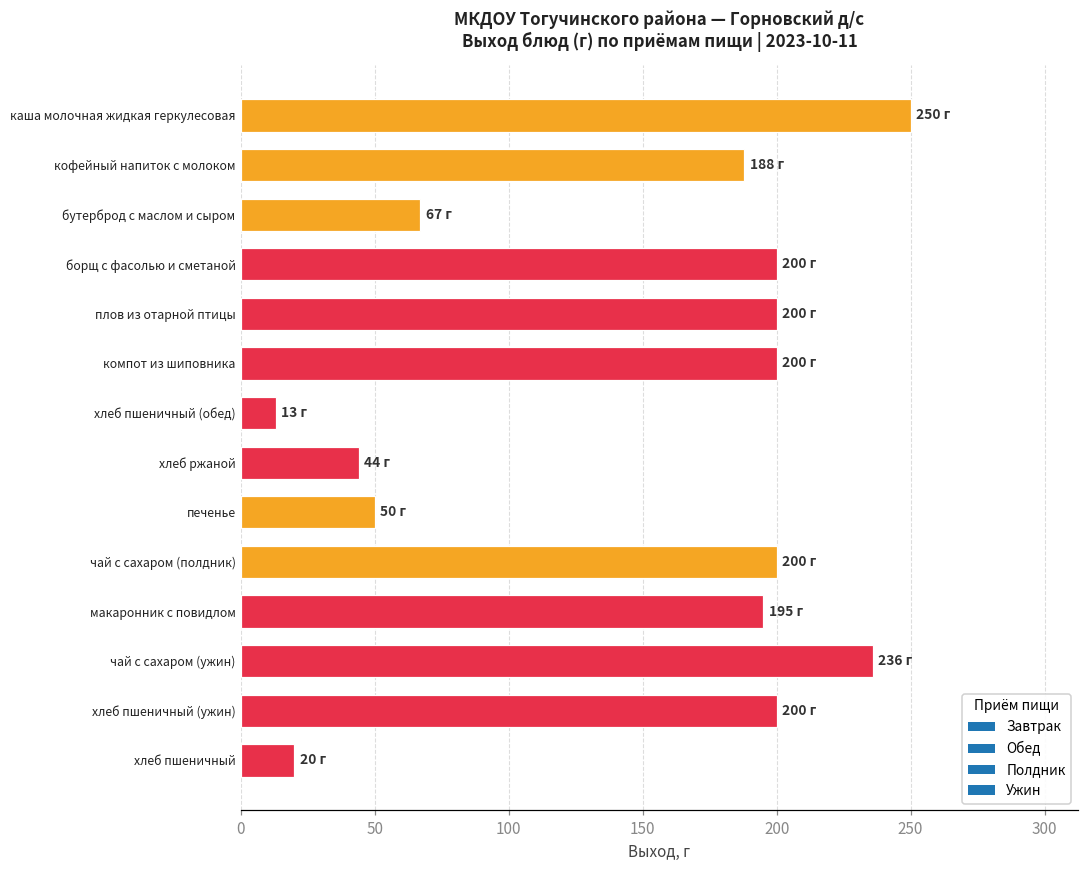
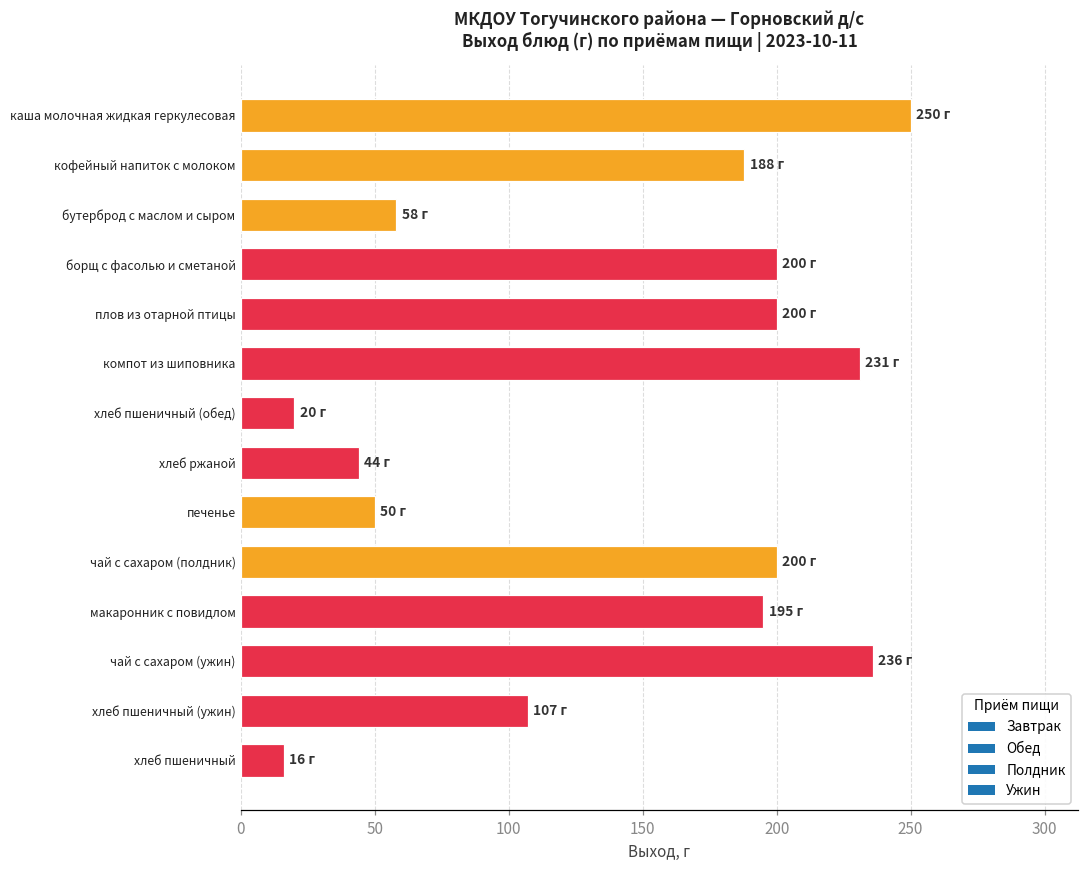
  {
    "каша молочная жидкая геркулесовая": 250,
    "кофейный напиток с молоком": 188,
-   "бутерброд с маслом и сыром": 67,
+   "бутерброд с маслом и сыром": 58,
    "борщ с фасолью и сметаной": 200,
    "плов из отарной птицы": 200,
-   "компот из шиповника": 200,
-   "хлеб пшеничный (обед)": 13,
+   "компот из шиповника": 231,
+   "хлеб пшеничный (обед)": 20,
    "хлеб ржаной": 44,
    "печенье": 50,
    "чай с сахаром (полдник)": 200,
    "макаронник с повидлом": 195,
    "чай с сахаром (ужин)": 236,
-   "хлеб пшеничный (ужин)": 200,
-   "хлеб пшеничный": 20
+   "хлеб пшеничный (ужин)": 107,
+   "хлеб пшеничный": 16
  }
